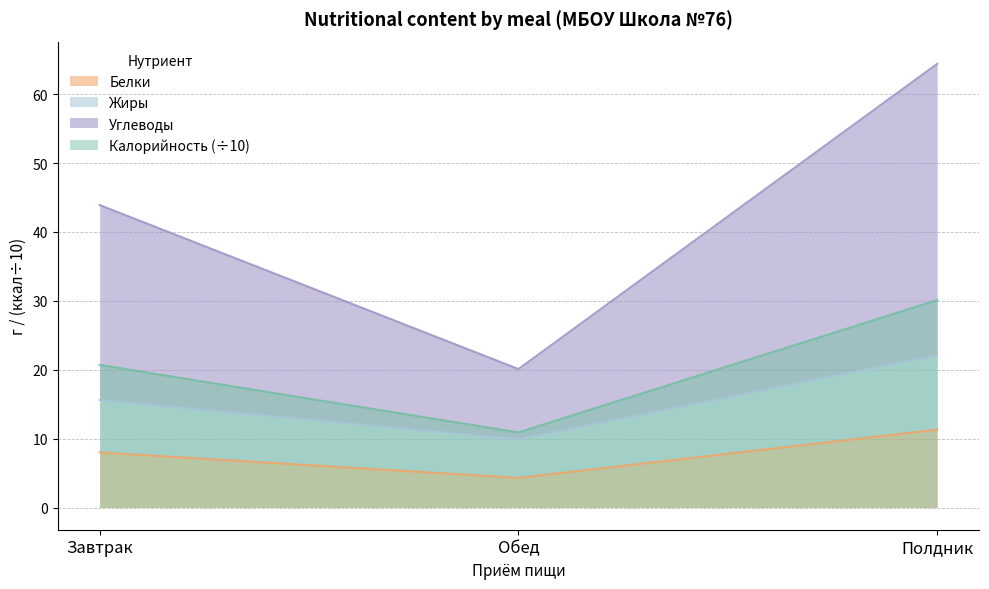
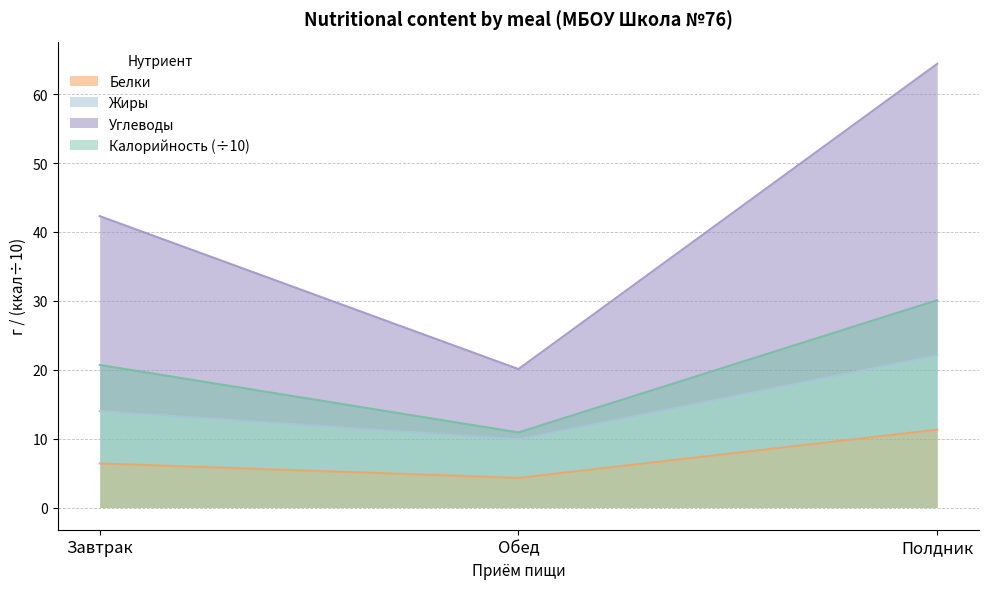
  {
    "Белки": {
-     "Завтрак": 8,
+     "Завтрак": 6,
      "Обед": 4,
      "Полдник": 11
    }
  }
